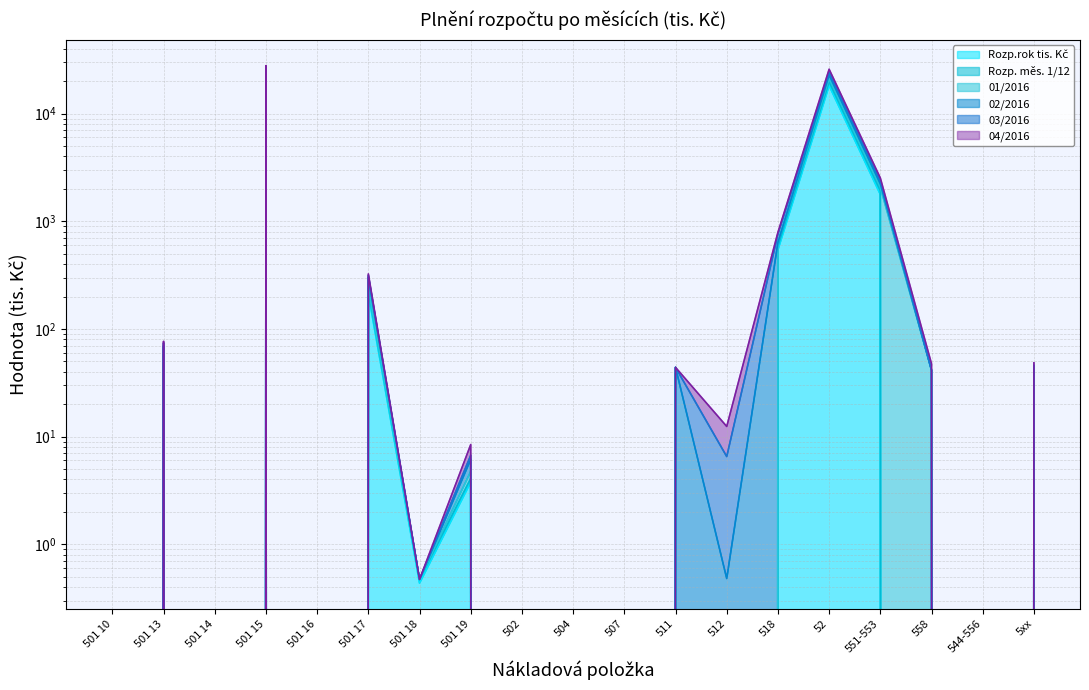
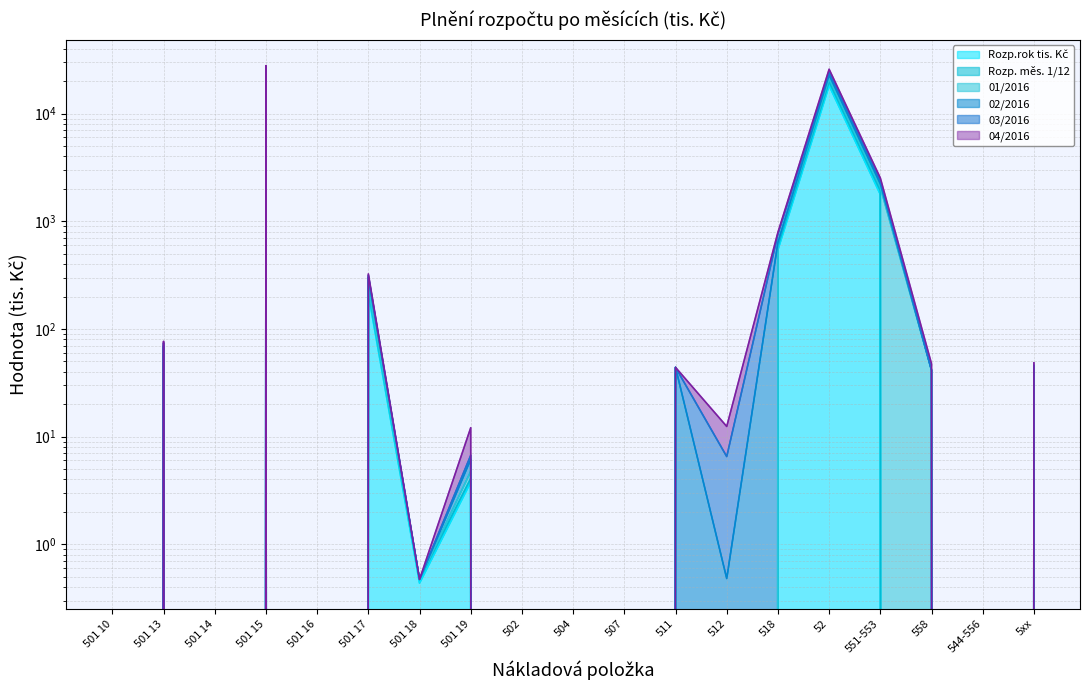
  {
    "04/2016": {
      "501 15": 1700,
-     "501 19": 1.7,
+     "501 19": 5,
      "512": 6,
      "52": 1500,
      "551-553": 150,
      "558": 6,
      "5xx": 2.6
    }
  }
